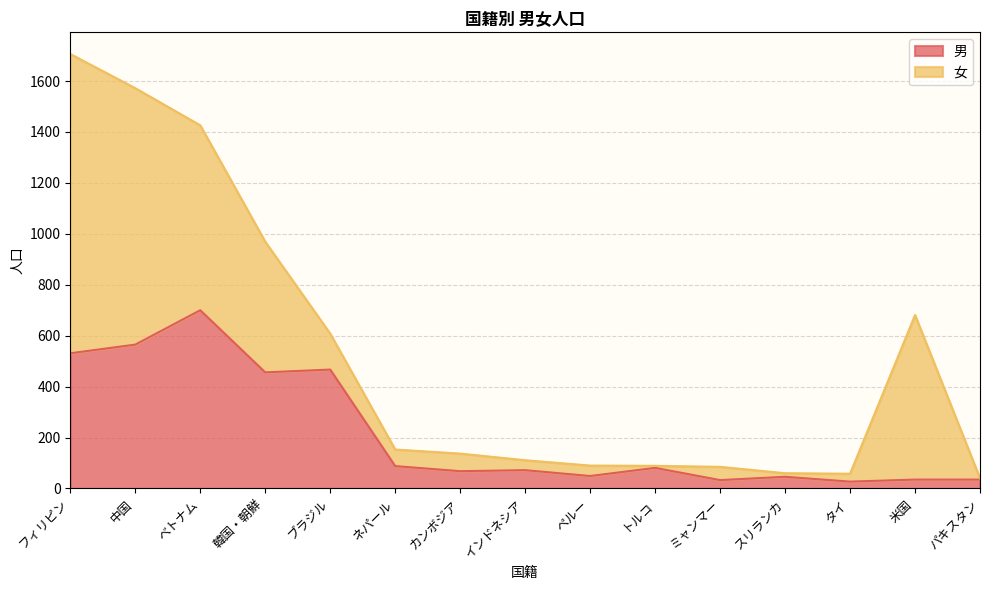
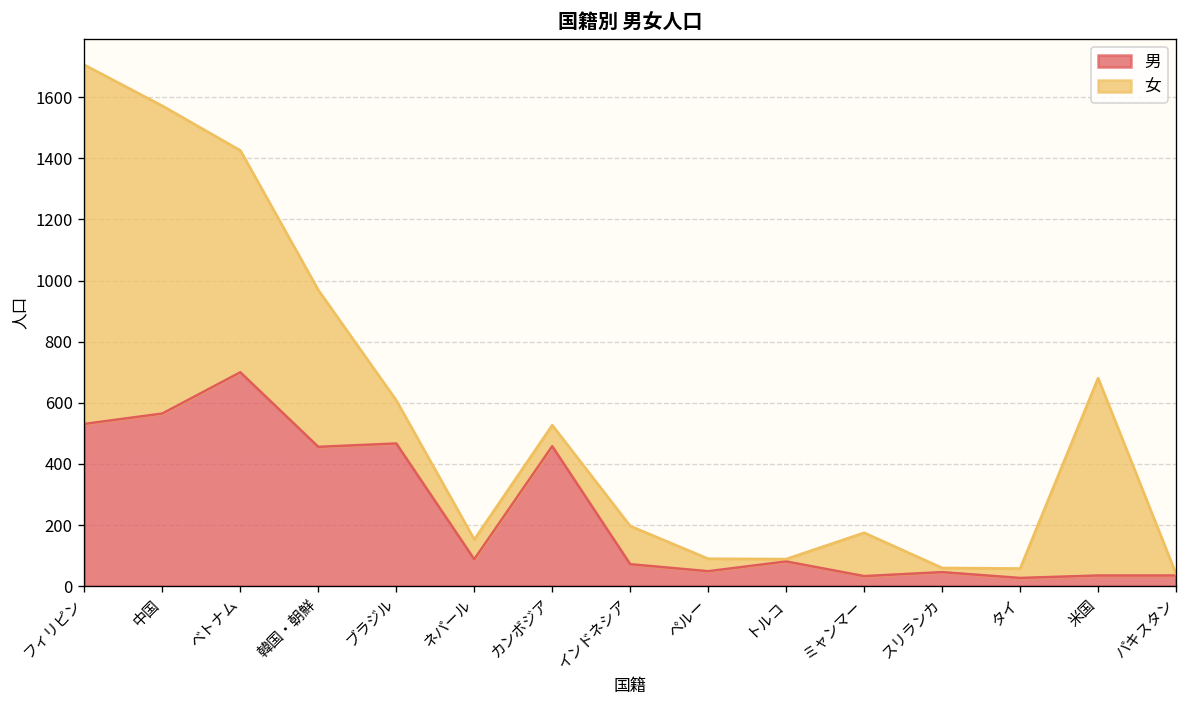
  {
    "男": {
      "フィリピン": 530,
      "中国": 570,
      "ベトナム": 700,
      "韓国・朝鮮": 460,
      "ブラジル": 470,
      "ネパール": 90,
-     "カンボジア": 70,
+     "カンボジア": 460,
      "インドネシア": 70,
      "ペルー": 50,
      "ミャンマー": 30,
      "スリランカ": 50,
      "タイ": 30,
      "米国": 40
    },
    "女": {
      "フィリピン": 1180,
      "中国": 1010,
      "ベトナム": 730,
      "韓国・朝鮮": 510,
      "ブラジル": 140,
      "ネパール": 70,
      "カンボジア": 70,
-     "インドネシア": 40,
+     "インドネシア": 130,
      "ペルー": 40,
-     "ミャンマー": 50,
+     "ミャンマー": 140,
      "スリランカ": 10,
      "タイ": 30,
      "米国": 650
    }
  }
